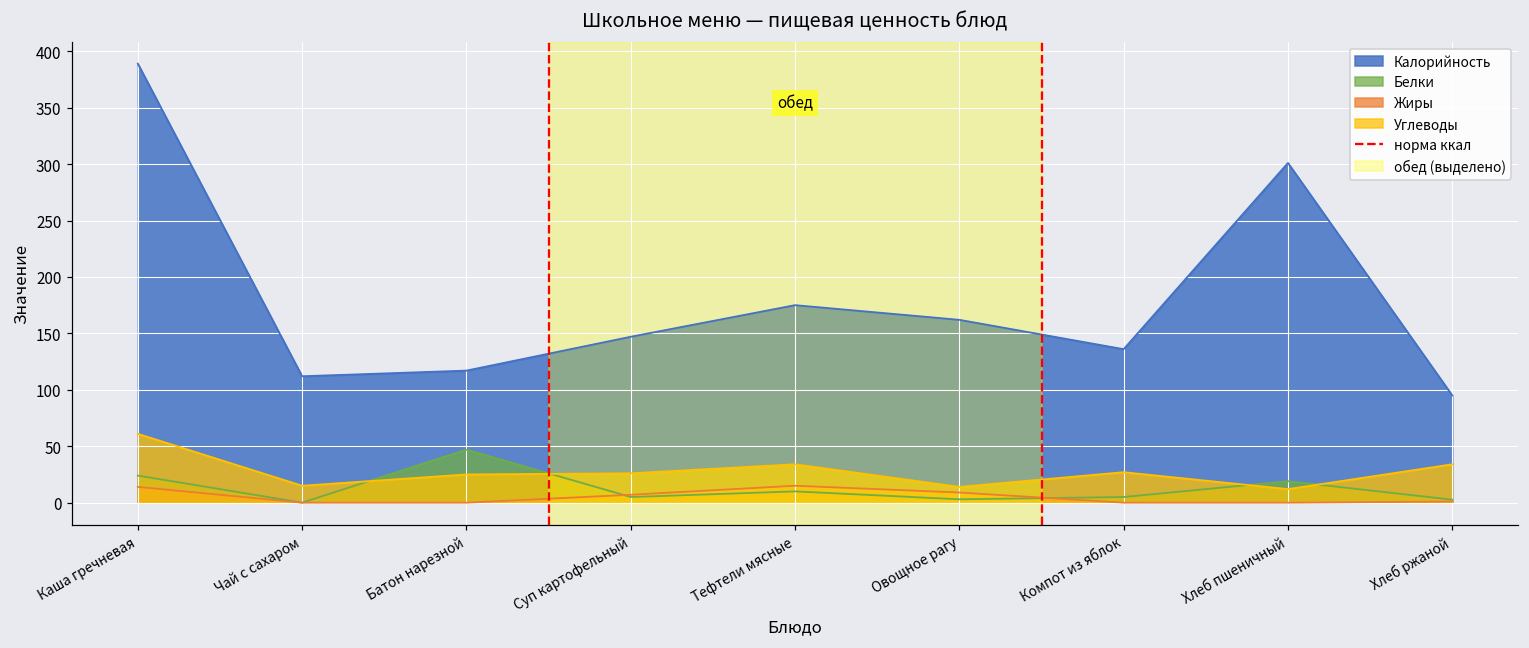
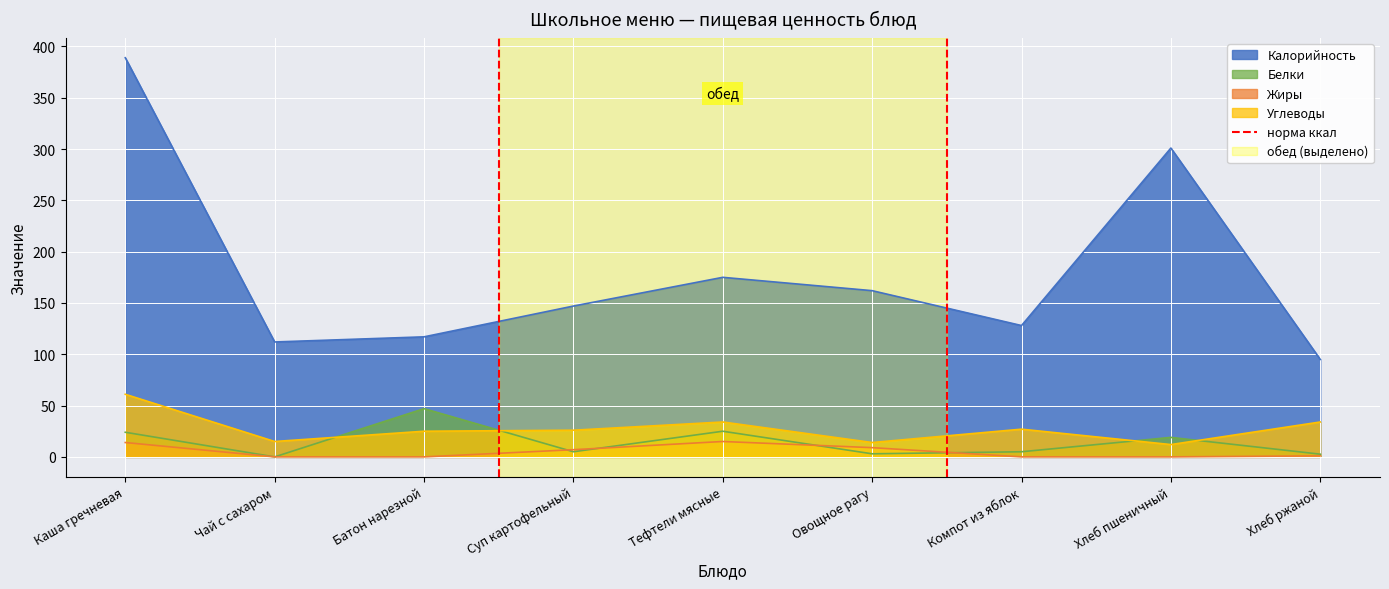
  {
    "Калорийность": {
      "Каша гречневая": 389,
      "Чай с сахаром": 112,
      "Батон нарезной": 117,
      "Суп картофельный": 147,
      "Тефтели мясные": 175,
      "Овощное рагу": 162,
-     "Компот из яблок": 136,
+     "Компот из яблок": 128,
      "Хлеб пшеничный": 301,
      "Хлеб ржаной": 95
    },
    "Белки": {
      "Каша гречневая": 24,
      "Батон нарезной": 47,
-     "Тефтели мясные": 10,
+     "Тефтели мясные": 25,
      "Овощное рагу": 3,
      "Компот из яблок": 5,
      "Хлеб пшеничный": 19
    },
    "Жиры": {
      "Каша гречневая": 14,
      "Батон нарезной": 0,
      "Тефтели мясные": 15,
      "Овощное рагу": 9,
      "Компот из яблок": 0,
      "Хлеб пшеничный": 0
    },
    "Углеводы": {
      "Каша гречневая": 61,
      "Чай с сахаром": 15,
      "Батон нарезной": 25,
      "Суп картофельный": 26,
      "Тефтели мясные": 34,
      "Овощное рагу": 14,
      "Компот из яблок": 27,
      "Хлеб пшеничный": 12,
      "Хлеб ржаной": 34
    }
  }
